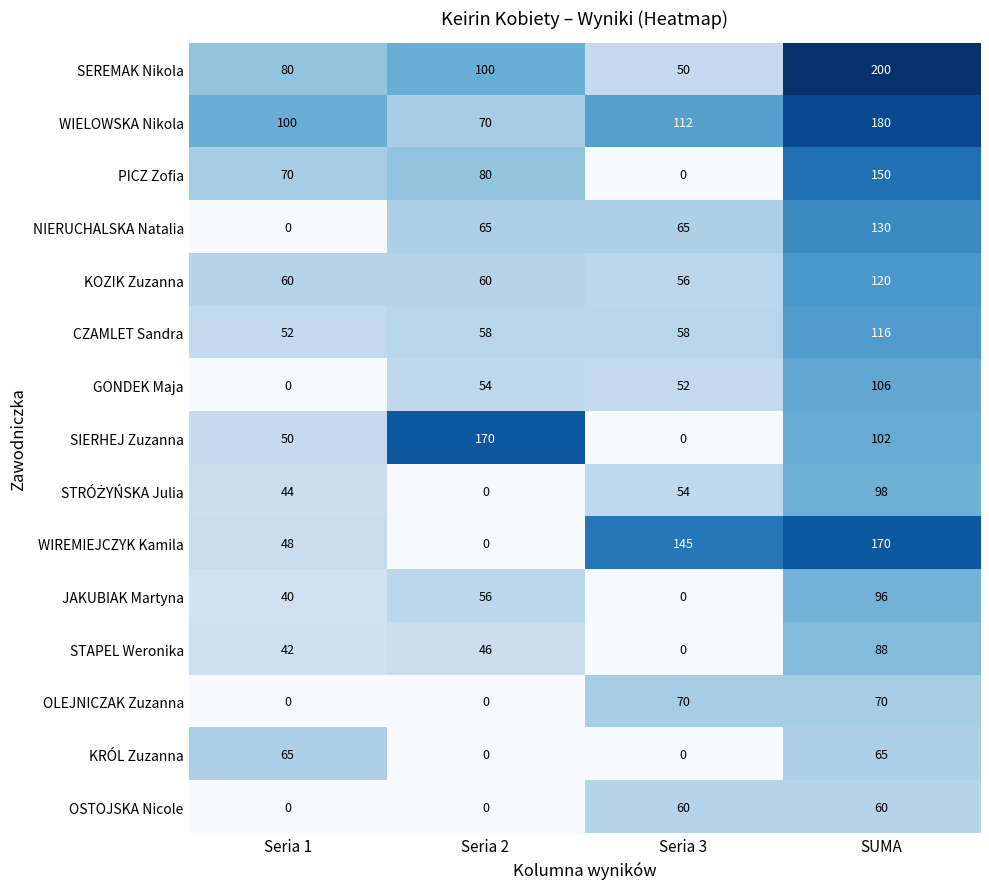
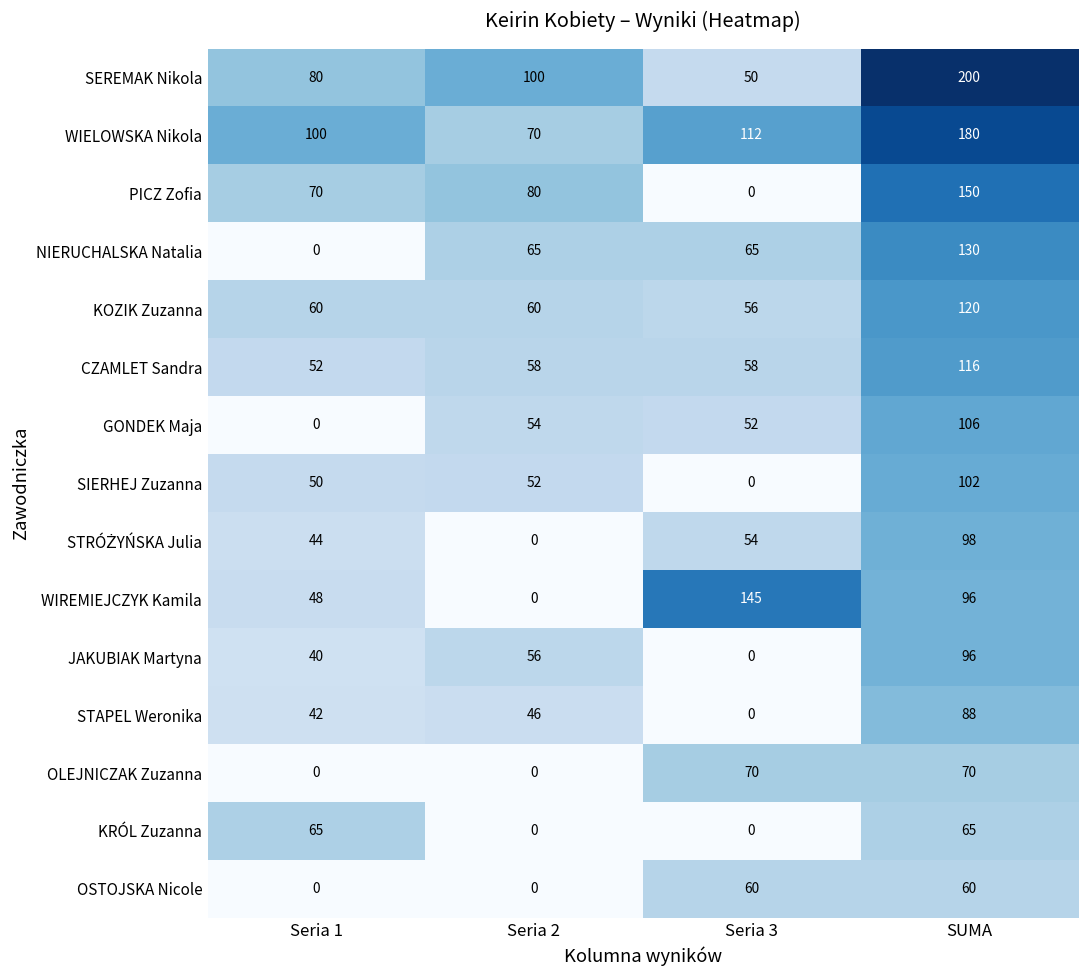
  {
    "SEREMAK Nikola": {
      "Seria 1": 80,
      "Seria 2": 100,
      "Seria 3": 50,
      "SUMA": 200
    },
    "WIELOWSKA Nikola": {
      "Seria 1": 100,
      "Seria 2": 70,
      "Seria 3": 112,
      "SUMA": 180
    },
    "PICZ Zofia": {
      "Seria 1": 70,
      "Seria 2": 80,
      "Seria 3": 0,
      "SUMA": 150
    },
    "NIERUCHALSKA Natalia": {
      "Seria 1": 0,
      "Seria 2": 65,
      "Seria 3": 65,
      "SUMA": 130
    },
    "KOZIK Zuzanna": {
      "Seria 1": 60,
      "Seria 2": 60,
      "Seria 3": 56,
      "SUMA": 120
    },
    "CZAMLET Sandra": {
      "Seria 1": 52,
      "Seria 2": 58,
      "Seria 3": 58,
      "SUMA": 116
    },
    "GONDEK Maja": {
      "Seria 1": 0,
      "Seria 2": 54,
      "Seria 3": 52,
      "SUMA": 106
    },
    "SIERHEJ Zuzanna": {
      "Seria 1": 50,
-     "Seria 2": 170,
+     "Seria 2": 52,
      "Seria 3": 0,
      "SUMA": 102
    },
    "STRÓŻYŃSKA Julia": {
      "Seria 1": 44,
      "Seria 2": 0,
      "Seria 3": 54,
      "SUMA": 98
    },
    "WIREMIEJCZYK Kamila": {
      "Seria 1": 48,
      "Seria 2": 0,
      "Seria 3": 145,
-     "SUMA": 170
+     "SUMA": 96
    },
    "JAKUBIAK Martyna": {
      "Seria 1": 40,
      "Seria 2": 56,
      "Seria 3": 0,
      "SUMA": 96
    },
    "STAPEL Weronika": {
      "Seria 1": 42,
      "Seria 2": 46,
      "Seria 3": 0,
      "SUMA": 88
    },
    "OLEJNICZAK Zuzanna": {
      "Seria 1": 0,
      "Seria 2": 0,
      "Seria 3": 70,
      "SUMA": 70
    },
    "KRÓL Zuzanna": {
      "Seria 1": 65,
      "Seria 2": 0,
      "Seria 3": 0,
      "SUMA": 65
    },
    "OSTOJSKA Nicole": {
      "Seria 1": 0,
      "Seria 2": 0,
      "Seria 3": 60,
      "SUMA": 60
    }
  }
